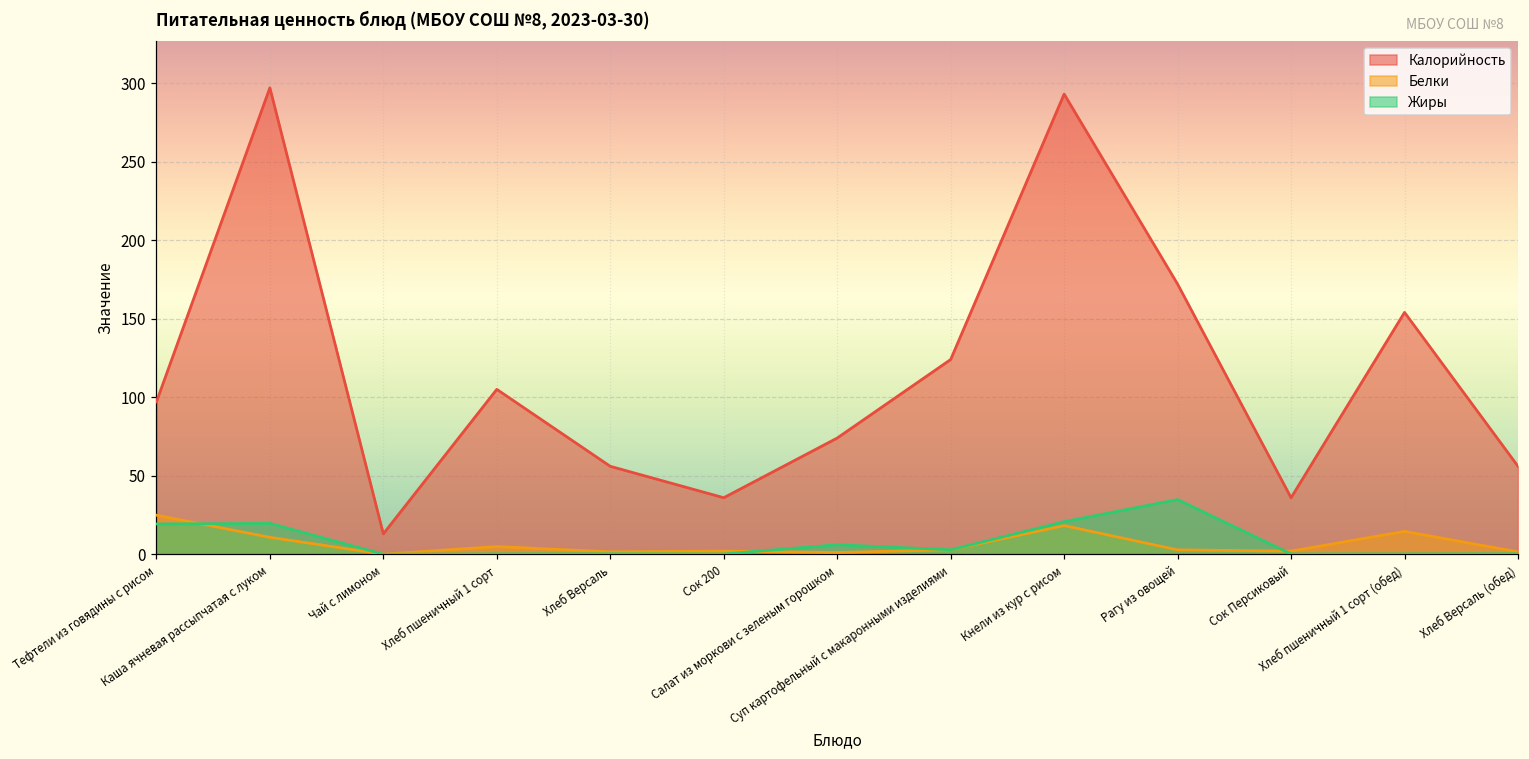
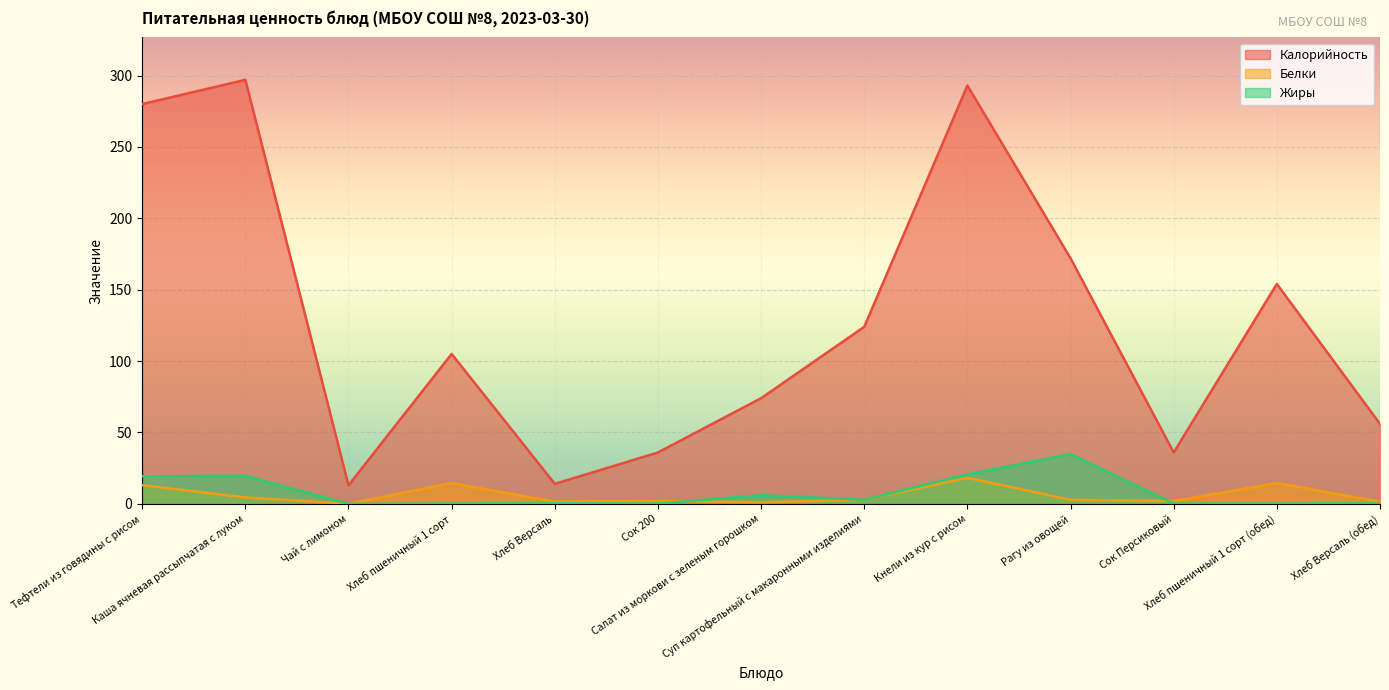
  {
    "Калорийность": {
-     "Тефтели из говядины с рисом": 97,
+     "Тефтели из говядины с рисом": 280,
      "Каша ячневая рассыпчатая с луком": 297,
      "Чай с лимоном": 13,
      "Хлеб пшеничный 1 сорт": 105,
-     "Хлеб Версаль": 56,
+     "Хлеб Версаль": 14,
      "Сок 200": 36,
      "Салат из моркови с зеленым горошком": 74,
      "Суп картофельный с макаронными изделиями": 124,
      "Кнели из кур с рисом": 293,
      "Рагу из овощей": 172,
      "Сок Персиковый": 36,
      "Хлеб пшеничный 1 сорт (обед)": 154,
      "Хлеб Версаль (обед)": 56
    },
    "Белки": {
-     "Тефтели из говядины с рисом": 25,
-     "Каша ячневая рассыпчатая с луком": 11,
-     "Хлеб пшеничный 1 сорт": 5,
+     "Тефтели из говядины с рисом": 13,
+     "Каша ячневая рассыпчатая с луком": 5,
+     "Хлеб пшеничный 1 сорт": 15,
      "Сок 200": 2,
      "Салат из моркови с зеленым горошком": 1,
      "Кнели из кур с рисом": 18,
      "Рагу из овощей": 3,
      "Сок Персиковый": 2,
      "Хлеб пшеничный 1 сорт (обед)": 15
    },
    "Жиры": {
      "Тефтели из говядины с рисом": 19,
      "Каша ячневая рассыпчатая с луком": 20,
      "Хлеб пшеничный 1 сорт": 0,
      "Сок 200": 0,
      "Салат из моркови с зеленым горошком": 6,
      "Кнели из кур с рисом": 21,
      "Рагу из овощей": 35,
      "Сок Персиковый": 0,
      "Хлеб пшеничный 1 сорт (обед)": 0
    }
  }
